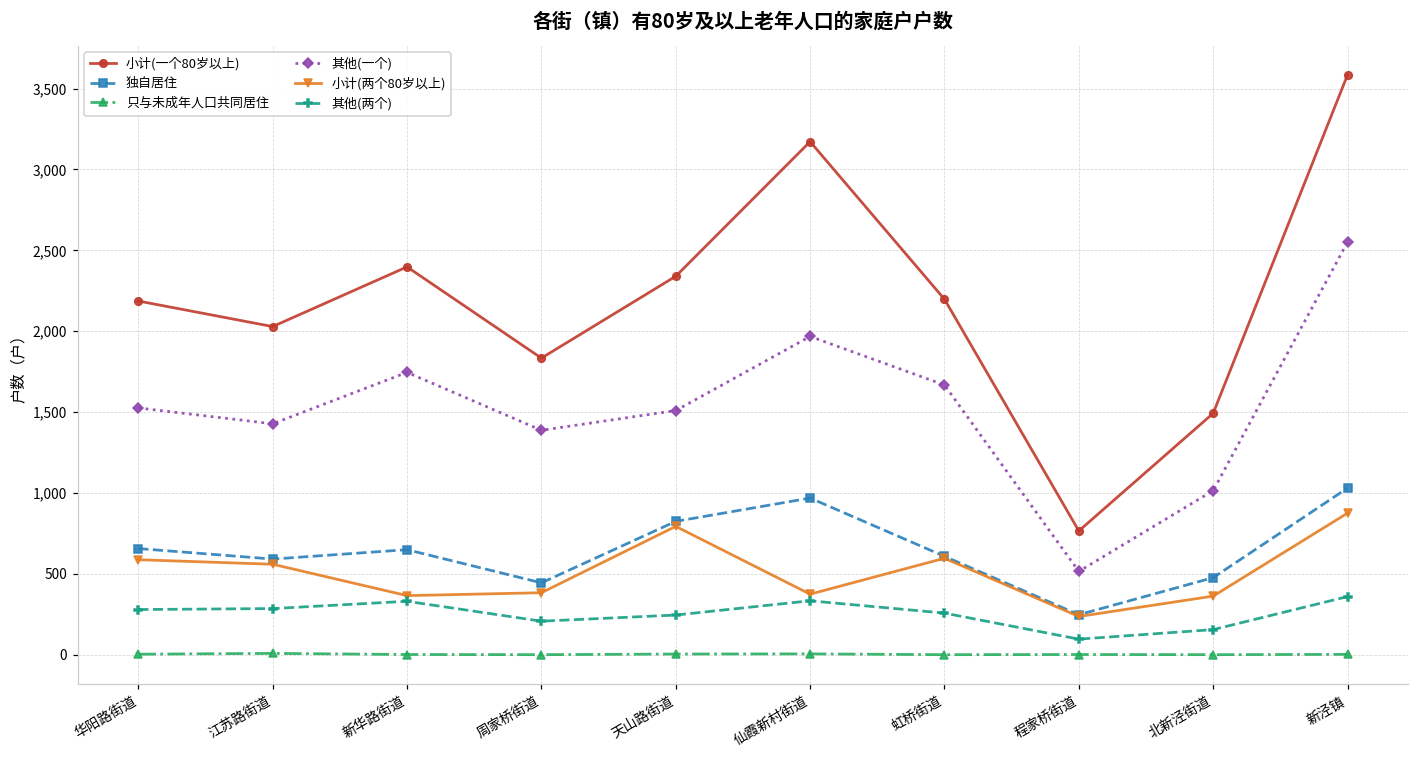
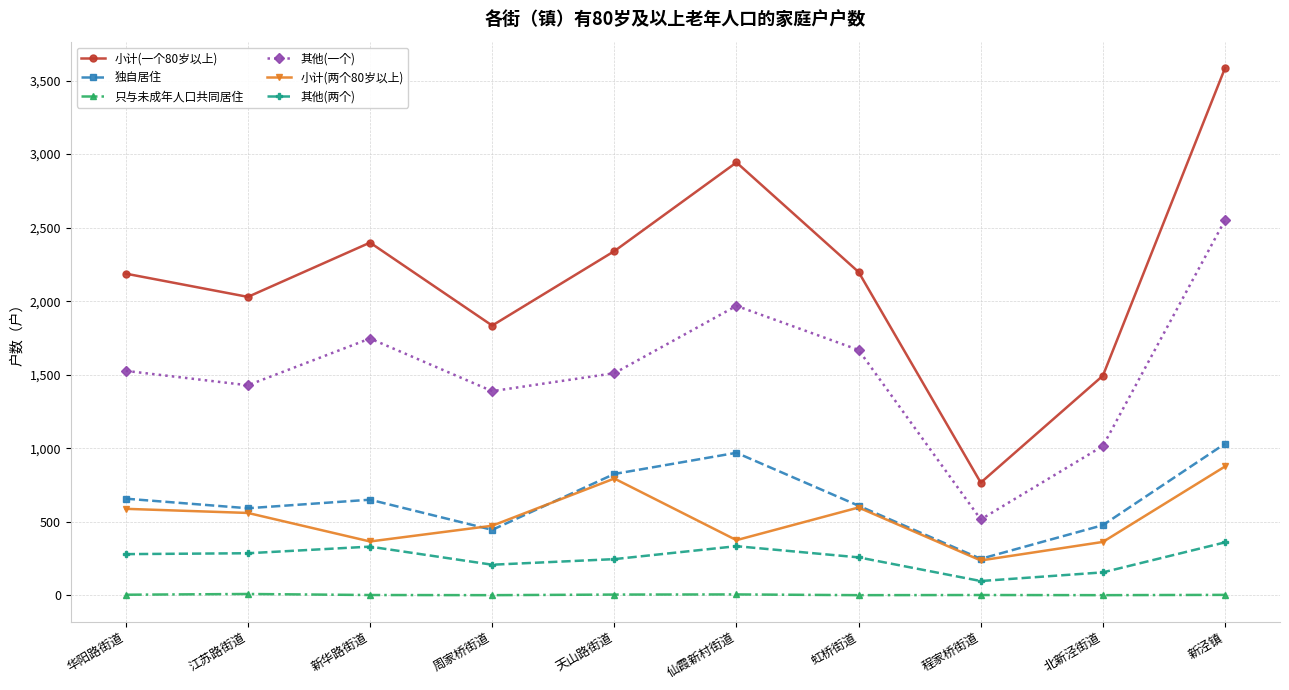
  {
    "小计(一个80岁以上)": {
      "华阳路街道": "2,190",
      "江苏路街道": "2,030",
      "新华路街道": "2,400",
      "周家桥街道": "1,830",
      "天山路街道": "2,340",
-     "仙霞新村街道": "3,170",
+     "仙霞新村街道": "2,940",
      "虹桥街道": "2,200",
      "程家桥街道": "770",
      "北新泾街道": "1,490",
      "新泾镇": "3,590"
    },
    "独自居住": {
      "华阳路街道": "660",
      "江苏路街道": "590",
      "新华路街道": "650",
      "周家桥街道": "450",
      "天山路街道": "830",
      "仙霞新村街道": "970",
      "北新泾街道": "480",
      "新泾镇": "1,030"
    },
    "其他(一个)": {
      "华阳路街道": "1,530",
      "江苏路街道": "1,430",
      "新华路街道": "1,750",
      "周家桥街道": "1,390",
      "天山路街道": "1,510",
      "仙霞新村街道": "1,970",
      "虹桥街道": "1,670",
      "程家桥街道": "520",
      "北新泾街道": "1,020",
      "新泾镇": "2,550"
    },
    "小计(两个80岁以上)": {
      "华阳路街道": "590",
      "江苏路街道": "560",
      "新华路街道": "370",
-     "周家桥街道": "380",
+     "周家桥街道": "470",
      "天山路街道": "790",
      "仙霞新村街道": "380",
      "北新泾街道": "360",
      "新泾镇": "880"
    }
  }
